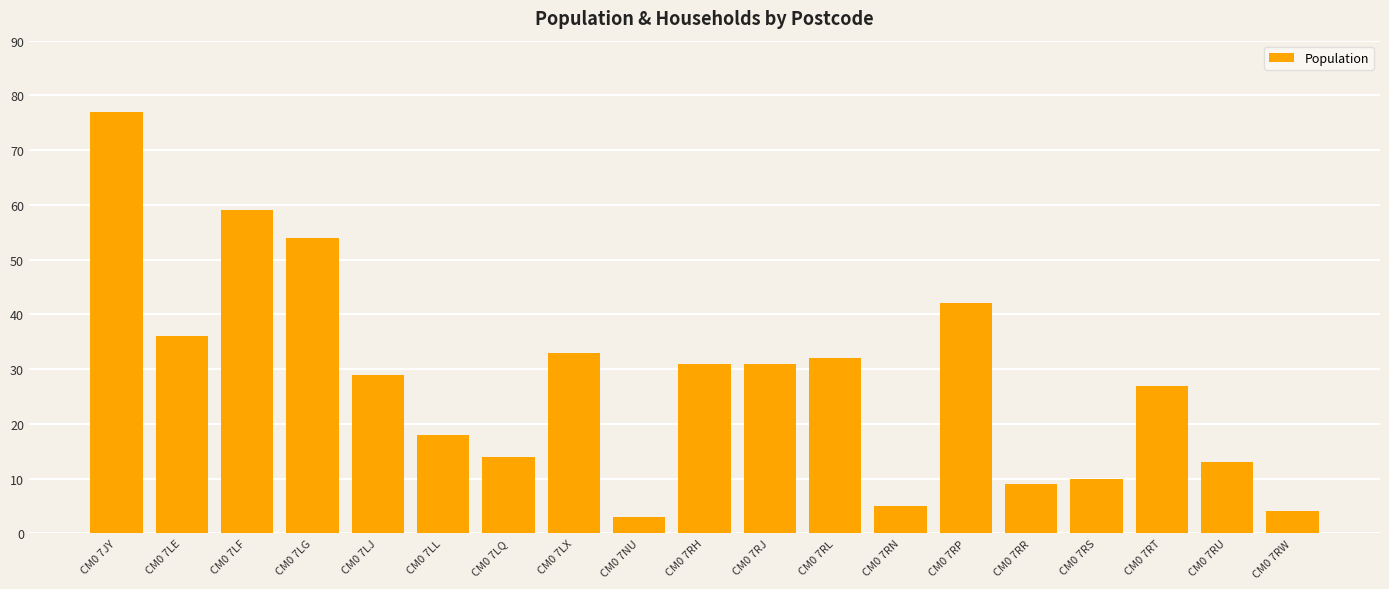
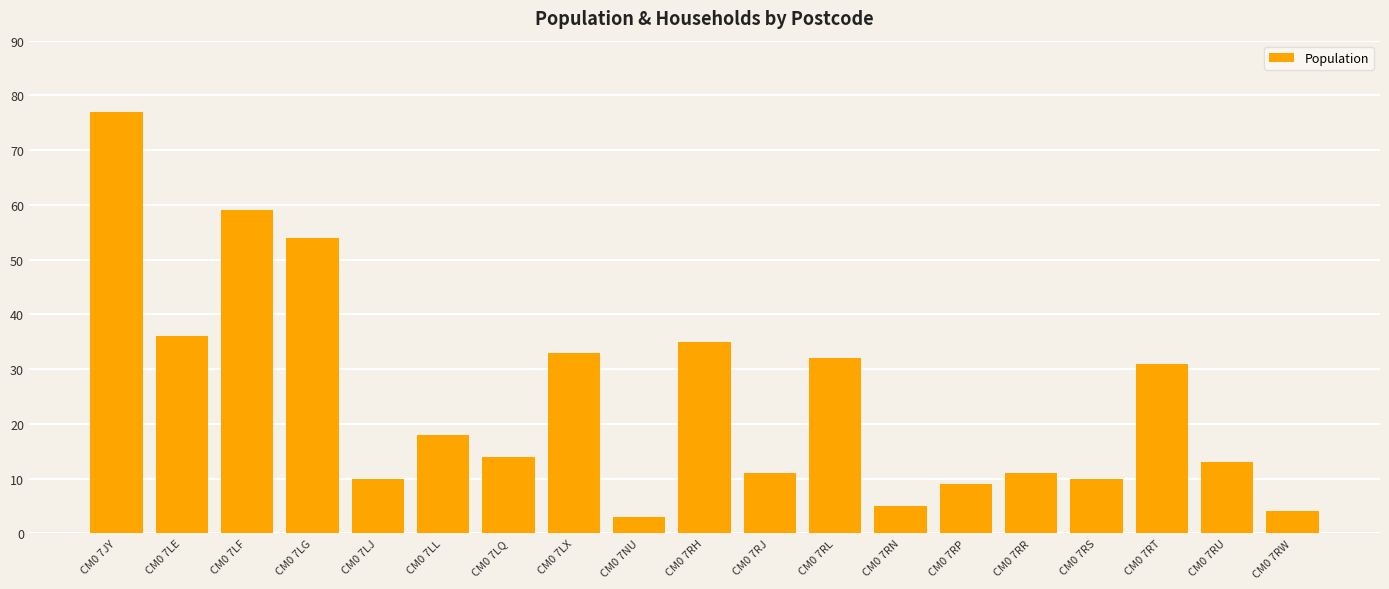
  {
    "CM0 7JY": 77,
    "CM0 7LE": 36,
    "CM0 7LF": 59,
    "CM0 7LG": 54,
-   "CM0 7LJ": 29,
+   "CM0 7LJ": 10,
    "CM0 7LL": 18,
    "CM0 7LQ": 14,
    "CM0 7LX": 33,
    "CM0 7NU": 3,
-   "CM0 7RH": 31,
-   "CM0 7RJ": 31,
+   "CM0 7RH": 35,
+   "CM0 7RJ": 11,
    "CM0 7RL": 32,
    "CM0 7RN": 5,
-   "CM0 7RP": 42,
-   "CM0 7RR": 9,
+   "CM0 7RP": 9,
+   "CM0 7RR": 11,
    "CM0 7RS": 10,
-   "CM0 7RT": 27,
+   "CM0 7RT": 31,
    "CM0 7RU": 13,
    "CM0 7RW": 4
  }
